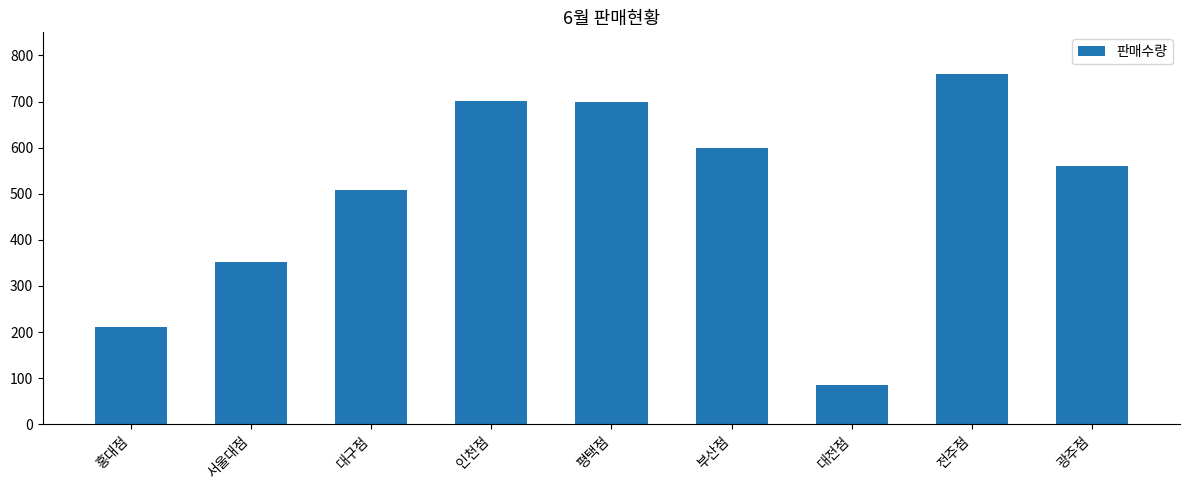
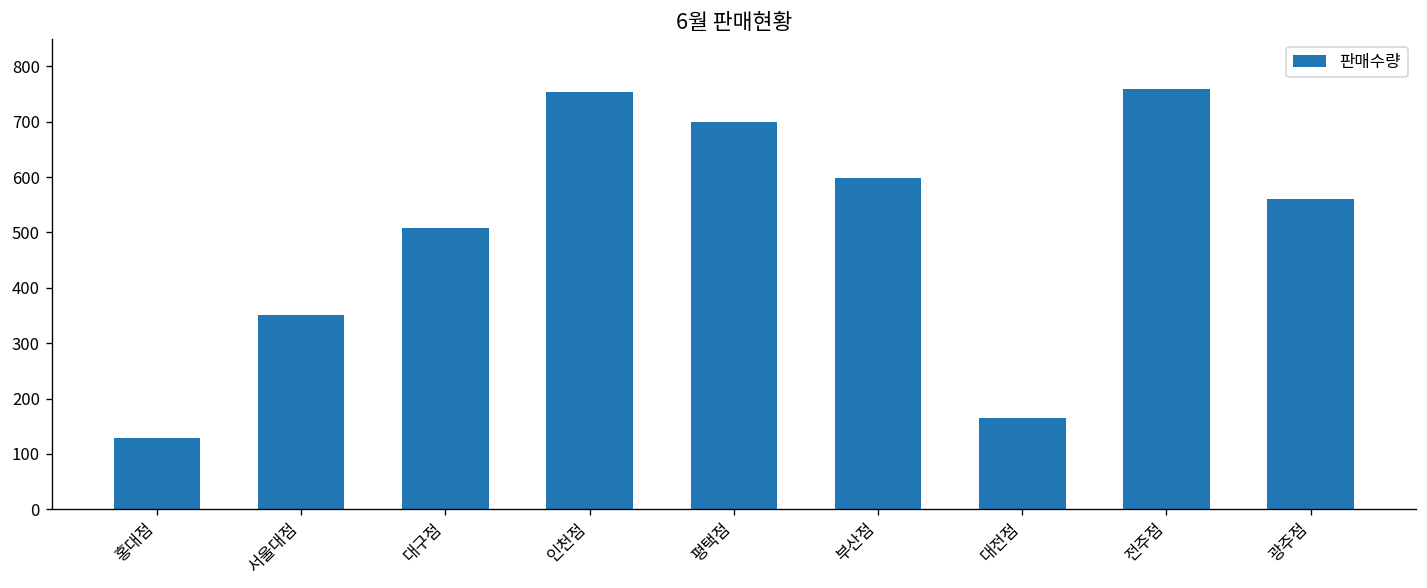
  {
-   "홍대점": 210,
+   "홍대점": 130,
    "서울대점": 350,
    "대구점": 510,
-   "인천점": 700,
+   "인천점": 750,
    "평택점": 700,
    "부산점": 600,
-   "대전점": 90,
+   "대전점": 170,
    "전주점": 760,
    "광주점": 560
  }
